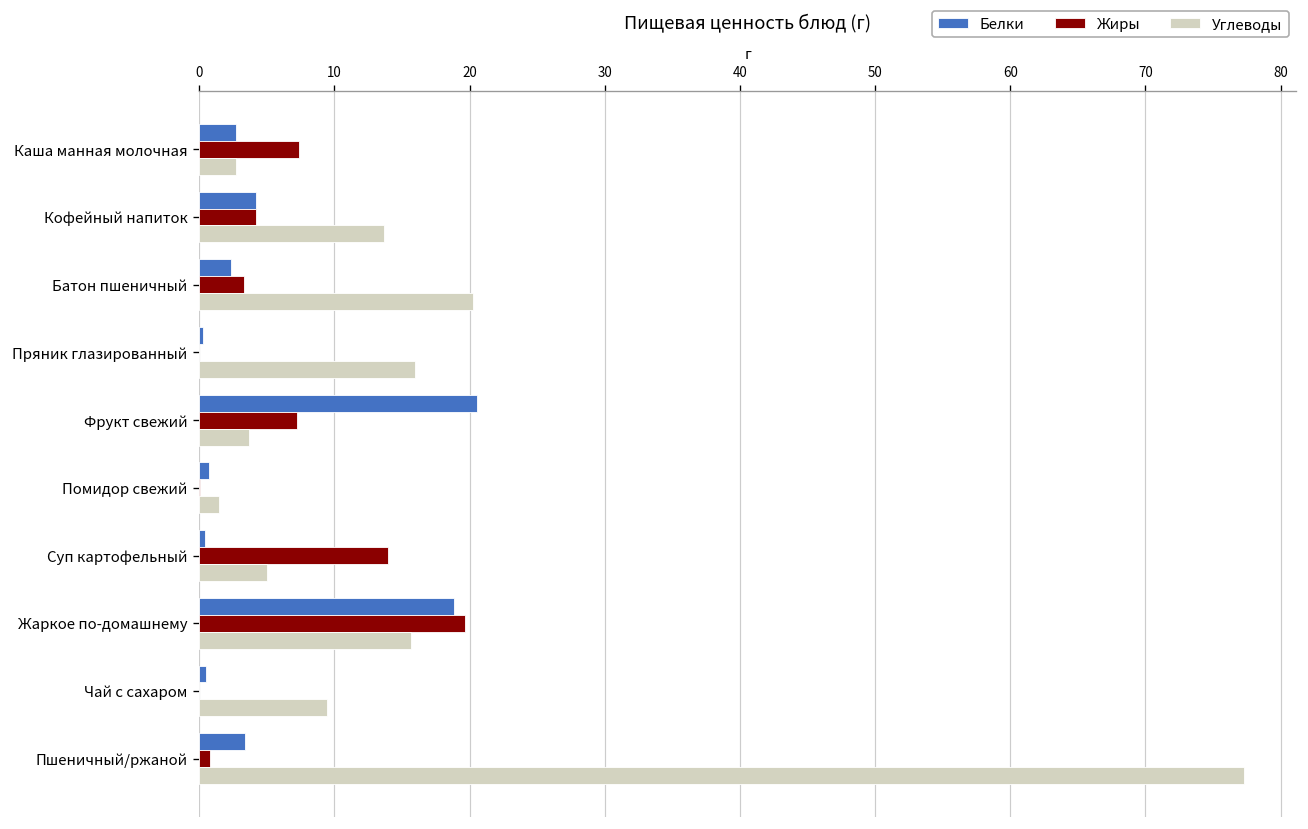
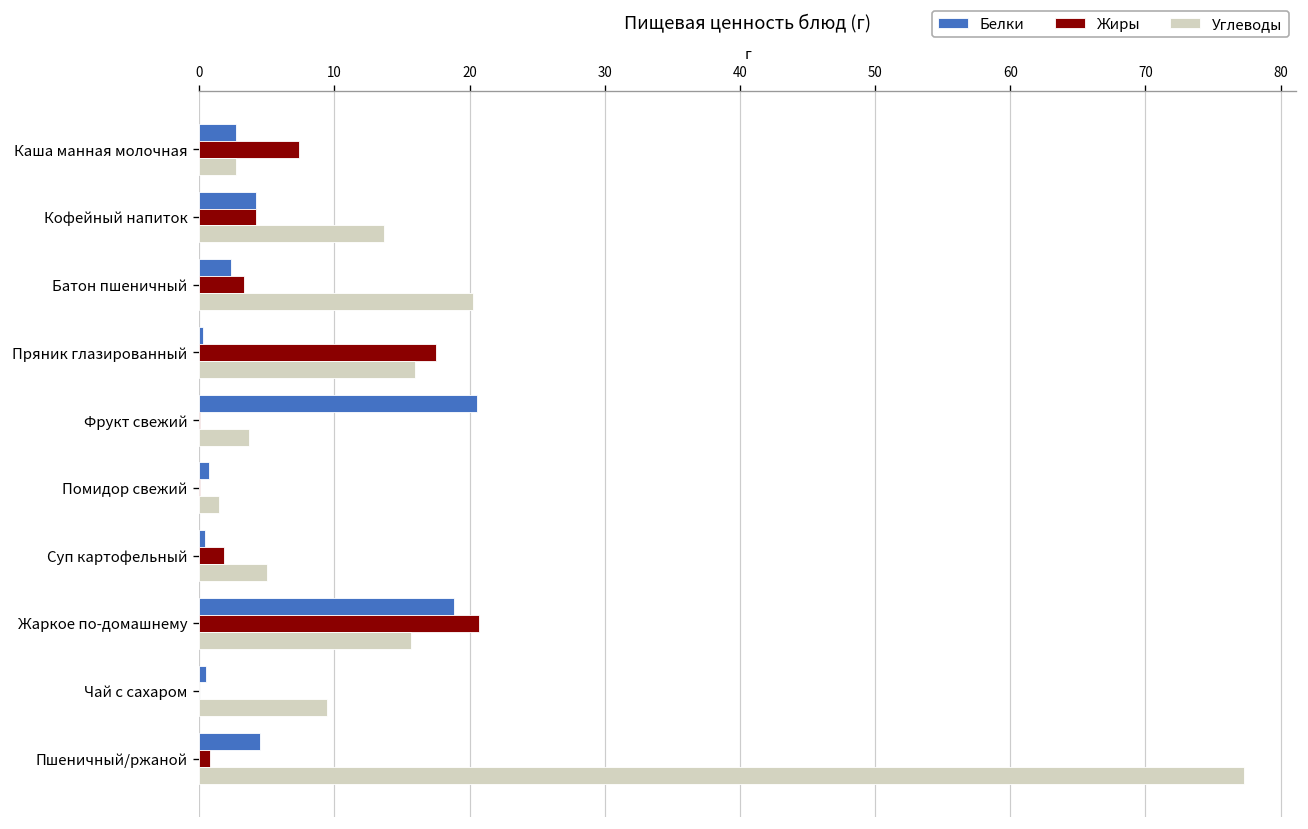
  {
    "Белки": {
      "Каша манная молочная": 2.8,
      "Кофейный напиток": 4.2,
      "Батон пшеничный": 2.4,
      "Пряник глазированный": 0.3,
      "Фрукт свежий": 20.6,
      "Помидор свежий": 0.7,
      "Суп картофельный": 0.4,
      "Жаркое по-домашнему": 18.9,
      "Чай с сахаром": 0.5,
-     "Пшеничный/ржаной": 3.4
+     "Пшеничный/ржаной": 4.5
    },
    "Жиры": {
      "Каша манная молочная": 7.4,
      "Кофейный напиток": 4.2,
      "Батон пшеничный": 3.3,
-     "Пряник глазированный": 0.0,
-     "Фрукт свежий": 7.2,
-     "Суп картофельный": 14.0,
-     "Жаркое по-домашнему": 19.7,
+     "Пряник глазированный": 17.5,
+     "Фрукт свежий": 0.0,
+     "Суп картофельный": 1.9,
+     "Жаркое по-домашнему": 20.7,
      "Чай с сахаром": 0.0,
      "Пшеничный/ржаной": 0.8
    },
    "Углеводы": {
      "Каша манная молочная": 2.8,
      "Кофейный напиток": 13.7,
      "Батон пшеничный": 20.2,
      "Пряник глазированный": 16.0,
      "Фрукт свежий": 3.7,
      "Помидор свежий": 1.4,
      "Суп картофельный": 5.0,
      "Жаркое по-домашнему": 15.7,
      "Чай с сахаром": 9.5,
      "Пшеничный/ржаной": 77.3
    }
  }
